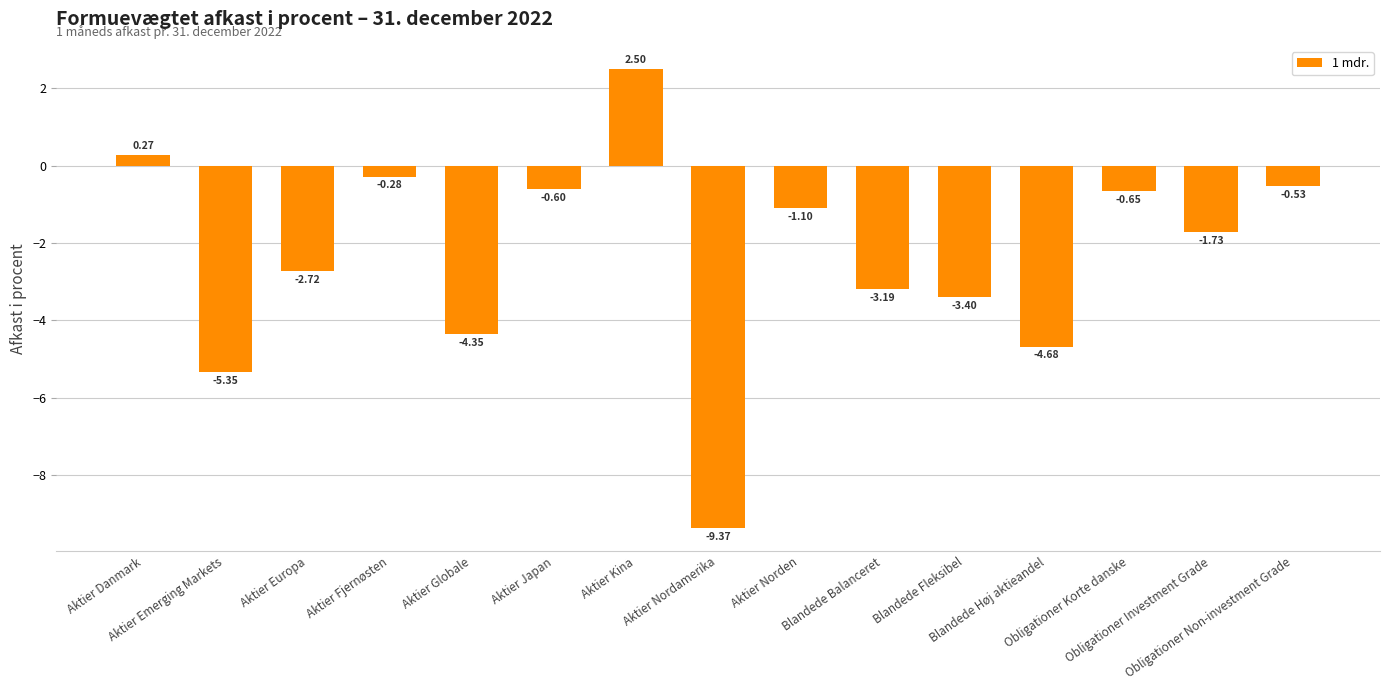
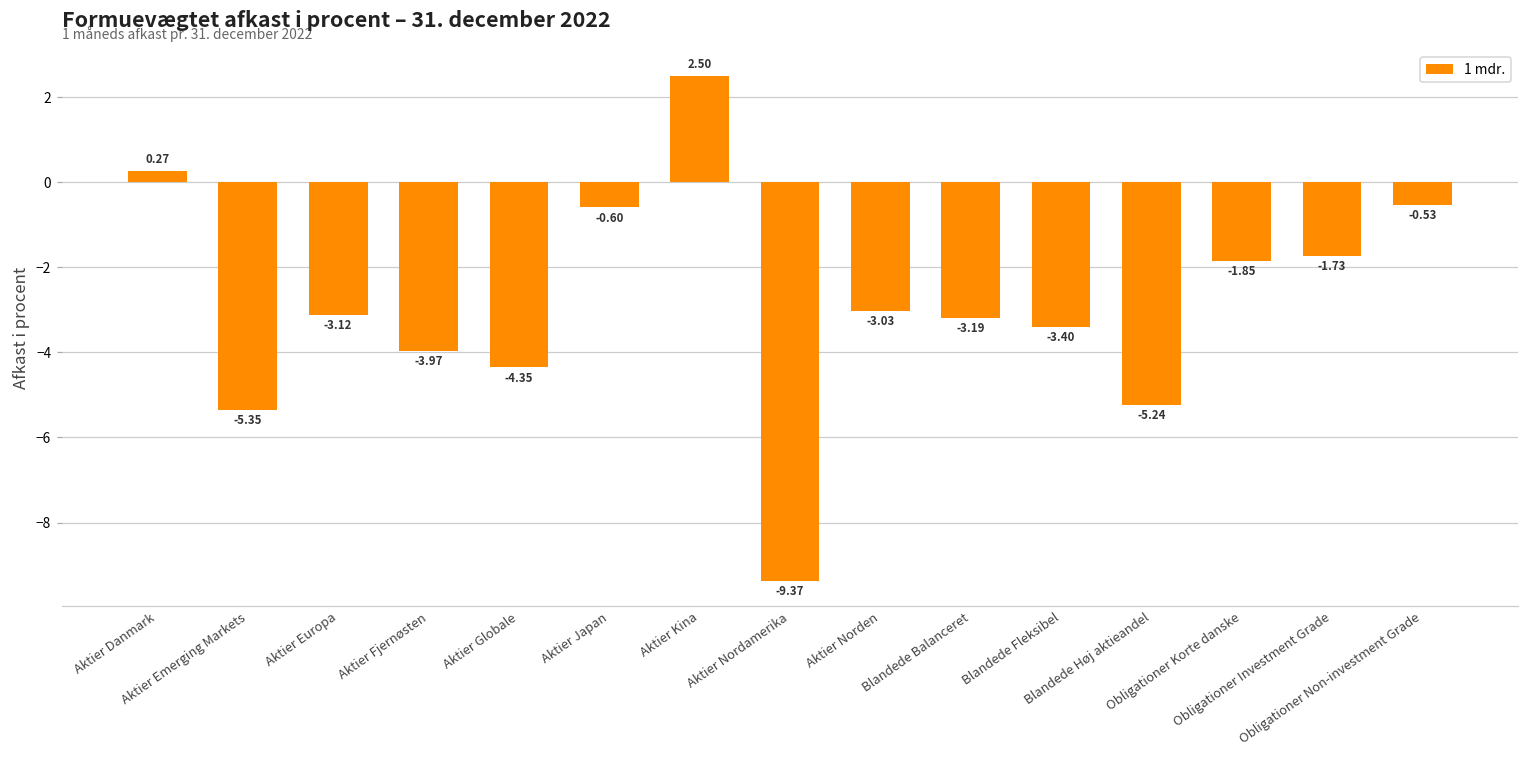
  {
    "Aktier Danmark": 0.27,
    "Aktier Emerging Markets": -5.35,
-   "Aktier Europa": -2.72,
-   "Aktier Fjernøsten": -0.28,
+   "Aktier Europa": -3.12,
+   "Aktier Fjernøsten": -3.97,
    "Aktier Globale": -4.35,
    "Aktier Japan": -0.60,
    "Aktier Kina": 2.50,
    "Aktier Nordamerika": -9.37,
-   "Aktier Norden": -1.10,
+   "Aktier Norden": -3.03,
    "Blandede Balanceret": -3.19,
    "Blandede Fleksibel": -3.40,
-   "Blandede Høj aktieandel": -4.68,
-   "Obligationer Korte danske": -0.65,
+   "Blandede Høj aktieandel": -5.24,
+   "Obligationer Korte danske": -1.85,
    "Obligationer Investment Grade": -1.73,
    "Obligationer Non-investment Grade": -0.53
  }
